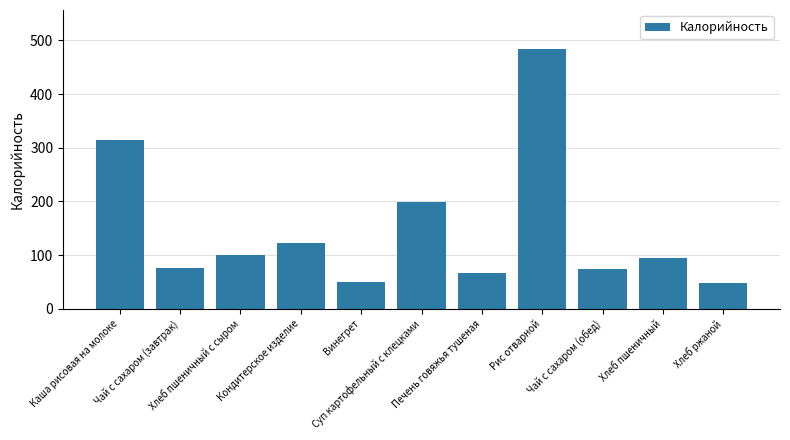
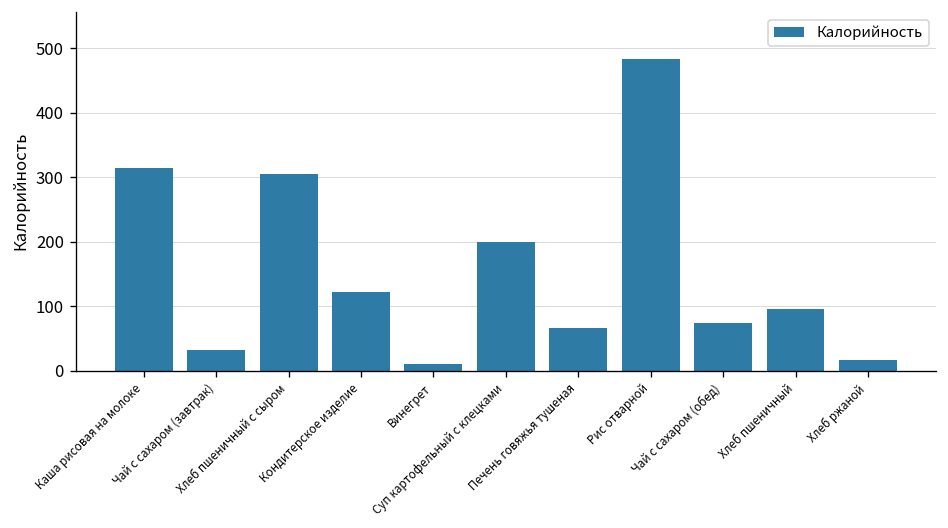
  {
    "Каша рисовая на молоке": 310,
-   "Чай с сахаром (завтрак)": 80,
-   "Хлеб пшеничный с сыром": 100,
+   "Чай с сахаром (завтрак)": 30,
+   "Хлеб пшеничный с сыром": 300,
    "Кондитерское изделие": 120,
-   "Винегрет": 50,
+   "Винегрет": 10,
    "Суп картофельный с клецками": 200,
    "Печень говяжья тушеная": 70,
    "Рис отварной": 480,
    "Чай с сахаром (обед)": 70,
    "Хлеб пшеничный": 90,
-   "Хлеб ржаной": 50
+   "Хлеб ржаной": 20
  }
